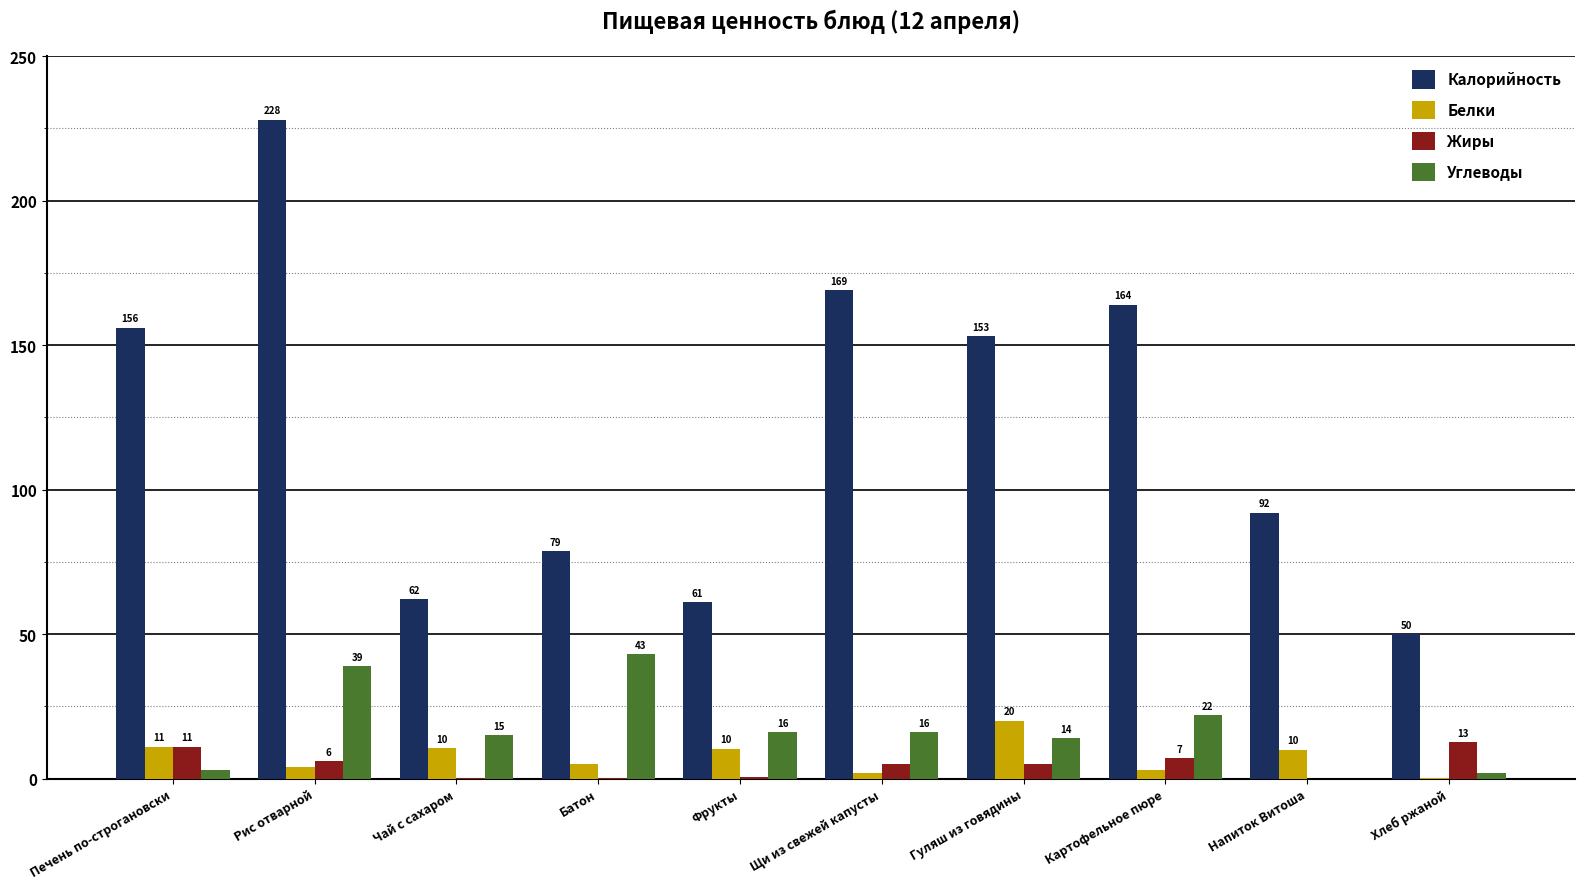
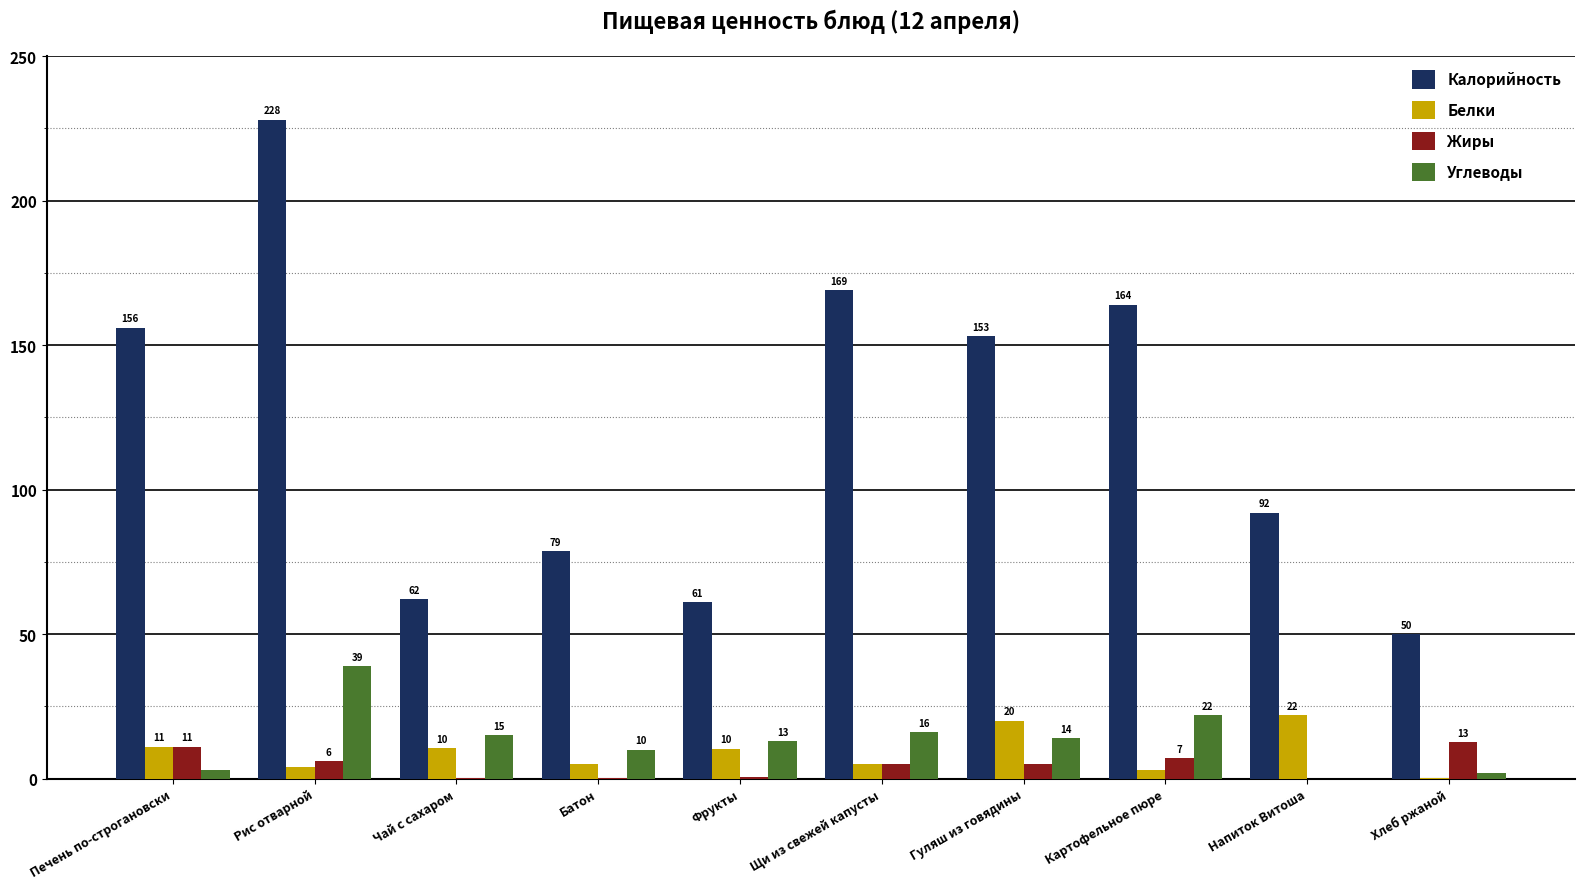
  {
    "Калорийность": {
      "Печень по-строгановски": 156,
      "Рис отварной": 228,
      "Чай с сахаром": 62,
      "Батон": 79,
      "Фрукты": 61,
      "Щи из свежей капусты": 169,
      "Гуляш из говядины": 153,
      "Картофельное пюре": 164,
      "Напиток Витоша": 92,
      "Хлеб ржаной": 50
    },
    "Белки": {
      "Печень по-строгановски": 11,
      "Чай с сахаром": 10,
      "Фрукты": 10,
-     "Щи из свежей капусты": 2,
+     "Щи из свежей капусты": 5,
      "Гуляш из говядины": 20,
-     "Напиток Витоша": 10
+     "Напиток Витоша": 22
    },
    "Жиры": {
      "Печень по-строгановски": 11,
      "Рис отварной": 6,
      "Картофельное пюре": 7,
      "Хлеб ржаной": 13
    },
    "Углеводы": {
      "Рис отварной": 39,
      "Чай с сахаром": 15,
-     "Батон": 43,
-     "Фрукты": 16,
+     "Батон": 10,
+     "Фрукты": 13,
      "Щи из свежей капусты": 16,
      "Гуляш из говядины": 14,
      "Картофельное пюре": 22
    }
  }
